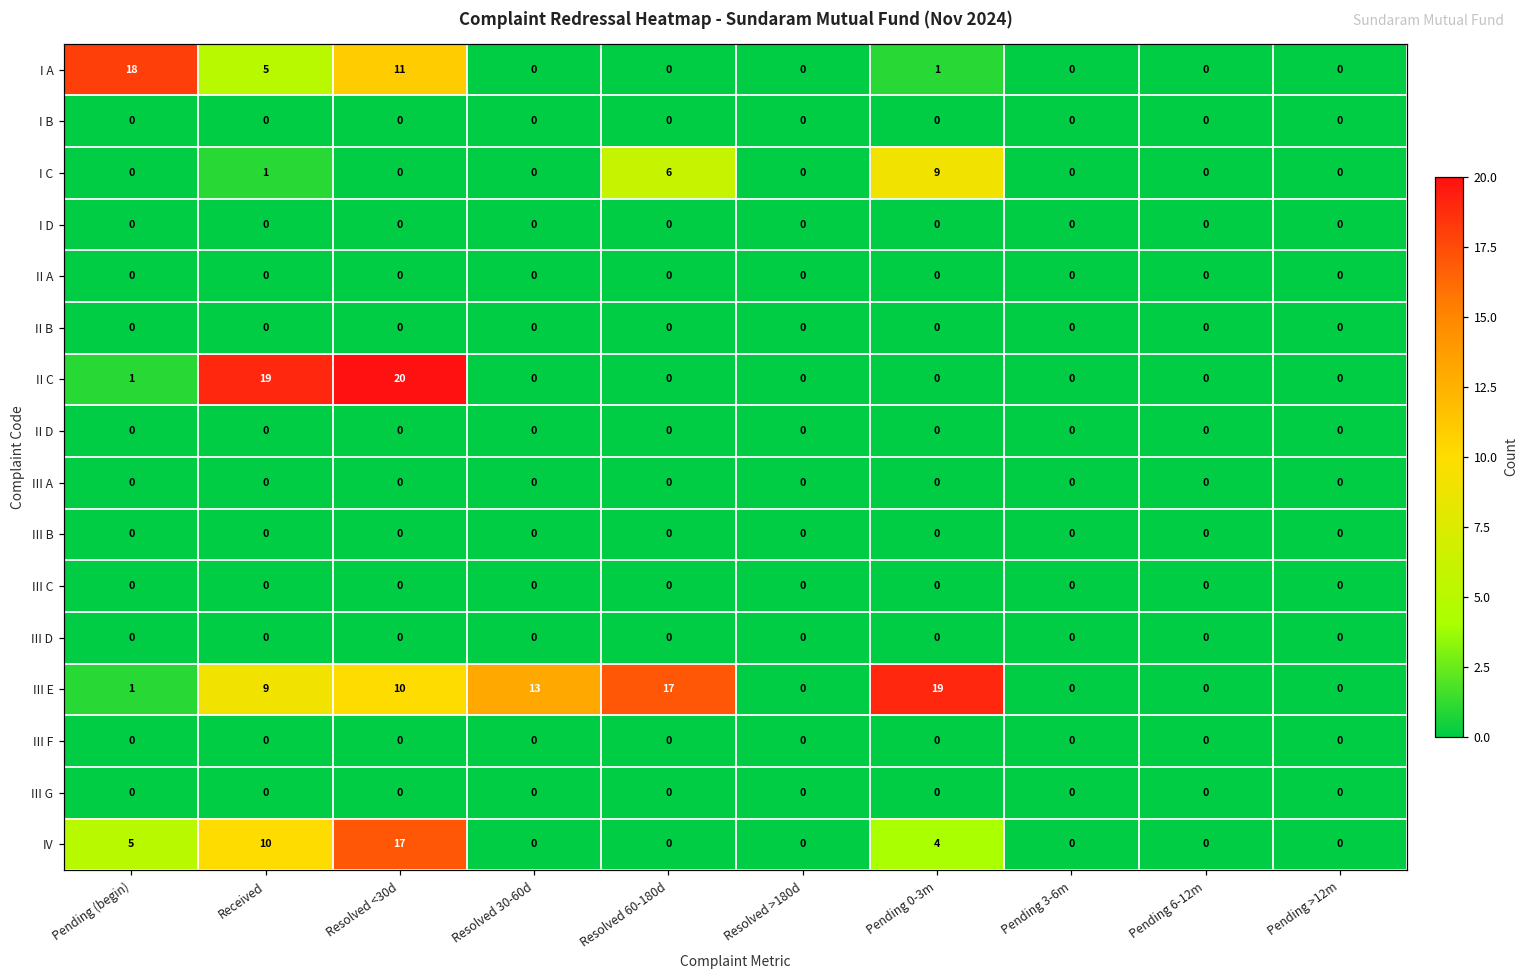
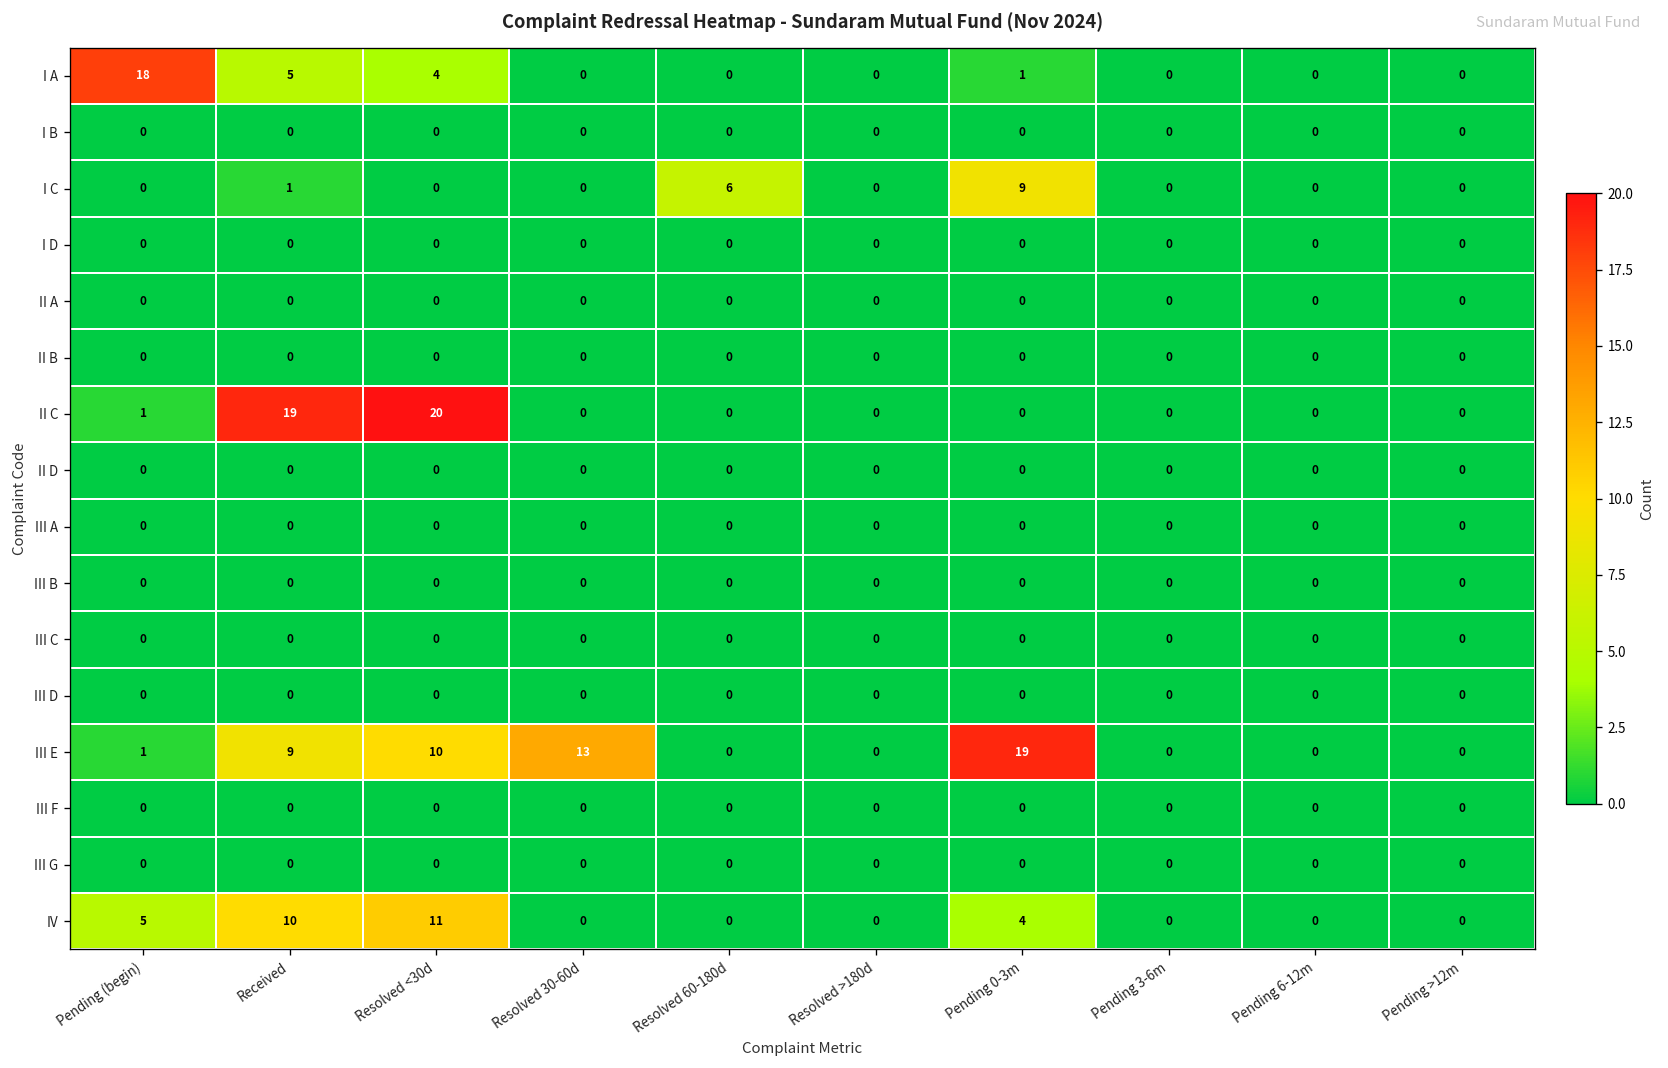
  {
    "I A": {
      "Pending (begin)": 18,
      "Received": 5,
-     "Resolved <30d": 11,
+     "Resolved <30d": 4,
      "Resolved 30-60d": 0,
      "Resolved 60-180d": 0,
      "Resolved >180d": 0,
      "Pending 0-3m": 1,
      "Pending 3-6m": 0,
      "Pending 6-12m": 0,
      "Pending >12m": 0
    },
    "I B": {
      "Pending (begin)": 0,
      "Received": 0,
      "Resolved <30d": 0,
      "Resolved 30-60d": 0,
      "Resolved 60-180d": 0,
      "Resolved >180d": 0,
      "Pending 0-3m": 0,
      "Pending 3-6m": 0,
      "Pending 6-12m": 0,
      "Pending >12m": 0
    },
    "I C": {
      "Pending (begin)": 0,
      "Received": 1,
      "Resolved <30d": 0,
      "Resolved 30-60d": 0,
      "Resolved 60-180d": 6,
      "Resolved >180d": 0,
      "Pending 0-3m": 9,
      "Pending 3-6m": 0,
      "Pending 6-12m": 0,
      "Pending >12m": 0
    },
    "I D": {
      "Pending (begin)": 0,
      "Received": 0,
      "Resolved <30d": 0,
      "Resolved 30-60d": 0,
      "Resolved 60-180d": 0,
      "Resolved >180d": 0,
      "Pending 0-3m": 0,
      "Pending 3-6m": 0,
      "Pending 6-12m": 0,
      "Pending >12m": 0
    },
    "II A": {
      "Pending (begin)": 0,
      "Received": 0,
      "Resolved <30d": 0,
      "Resolved 30-60d": 0,
      "Resolved 60-180d": 0,
      "Resolved >180d": 0,
      "Pending 0-3m": 0,
      "Pending 3-6m": 0,
      "Pending 6-12m": 0,
      "Pending >12m": 0
    },
    "II B": {
      "Pending (begin)": 0,
      "Received": 0,
      "Resolved <30d": 0,
      "Resolved 30-60d": 0,
      "Resolved 60-180d": 0,
      "Resolved >180d": 0,
      "Pending 0-3m": 0,
      "Pending 3-6m": 0,
      "Pending 6-12m": 0,
      "Pending >12m": 0
    },
    "II C": {
      "Pending (begin)": 1,
      "Received": 19,
      "Resolved <30d": 20,
      "Resolved 30-60d": 0,
      "Resolved 60-180d": 0,
      "Resolved >180d": 0,
      "Pending 0-3m": 0,
      "Pending 3-6m": 0,
      "Pending 6-12m": 0,
      "Pending >12m": 0
    },
    "II D": {
      "Pending (begin)": 0,
      "Received": 0,
      "Resolved <30d": 0,
      "Resolved 30-60d": 0,
      "Resolved 60-180d": 0,
      "Resolved >180d": 0,
      "Pending 0-3m": 0,
      "Pending 3-6m": 0,
      "Pending 6-12m": 0,
      "Pending >12m": 0
    },
    "III A": {
      "Pending (begin)": 0,
      "Received": 0,
      "Resolved <30d": 0,
      "Resolved 30-60d": 0,
      "Resolved 60-180d": 0,
      "Resolved >180d": 0,
      "Pending 0-3m": 0,
      "Pending 3-6m": 0,
      "Pending 6-12m": 0,
      "Pending >12m": 0
    },
    "III B": {
      "Pending (begin)": 0,
      "Received": 0,
      "Resolved <30d": 0,
      "Resolved 30-60d": 0,
      "Resolved 60-180d": 0,
      "Resolved >180d": 0,
      "Pending 0-3m": 0,
      "Pending 3-6m": 0,
      "Pending 6-12m": 0,
      "Pending >12m": 0
    },
    "III C": {
      "Pending (begin)": 0,
      "Received": 0,
      "Resolved <30d": 0,
      "Resolved 30-60d": 0,
      "Resolved 60-180d": 0,
      "Resolved >180d": 0,
      "Pending 0-3m": 0,
      "Pending 3-6m": 0,
      "Pending 6-12m": 0,
      "Pending >12m": 0
    },
    "III D": {
      "Pending (begin)": 0,
      "Received": 0,
      "Resolved <30d": 0,
      "Resolved 30-60d": 0,
      "Resolved 60-180d": 0,
      "Resolved >180d": 0,
      "Pending 0-3m": 0,
      "Pending 3-6m": 0,
      "Pending 6-12m": 0,
      "Pending >12m": 0
    },
    "III E": {
      "Pending (begin)": 1,
      "Received": 9,
      "Resolved <30d": 10,
      "Resolved 30-60d": 13,
-     "Resolved 60-180d": 17,
+     "Resolved 60-180d": 0,
      "Resolved >180d": 0,
      "Pending 0-3m": 19,
      "Pending 3-6m": 0,
      "Pending 6-12m": 0,
      "Pending >12m": 0
    },
    "III F": {
      "Pending (begin)": 0,
      "Received": 0,
      "Resolved <30d": 0,
      "Resolved 30-60d": 0,
      "Resolved 60-180d": 0,
      "Resolved >180d": 0,
      "Pending 0-3m": 0,
      "Pending 3-6m": 0,
      "Pending 6-12m": 0,
      "Pending >12m": 0
    },
    "III G": {
      "Pending (begin)": 0,
      "Received": 0,
      "Resolved <30d": 0,
      "Resolved 30-60d": 0,
      "Resolved 60-180d": 0,
      "Resolved >180d": 0,
      "Pending 0-3m": 0,
      "Pending 3-6m": 0,
      "Pending 6-12m": 0,
      "Pending >12m": 0
    },
    "IV": {
      "Pending (begin)": 5,
      "Received": 10,
-     "Resolved <30d": 17,
+     "Resolved <30d": 11,
      "Resolved 30-60d": 0,
      "Resolved 60-180d": 0,
      "Resolved >180d": 0,
      "Pending 0-3m": 4,
      "Pending 3-6m": 0,
      "Pending 6-12m": 0,
      "Pending >12m": 0
    }
  }
